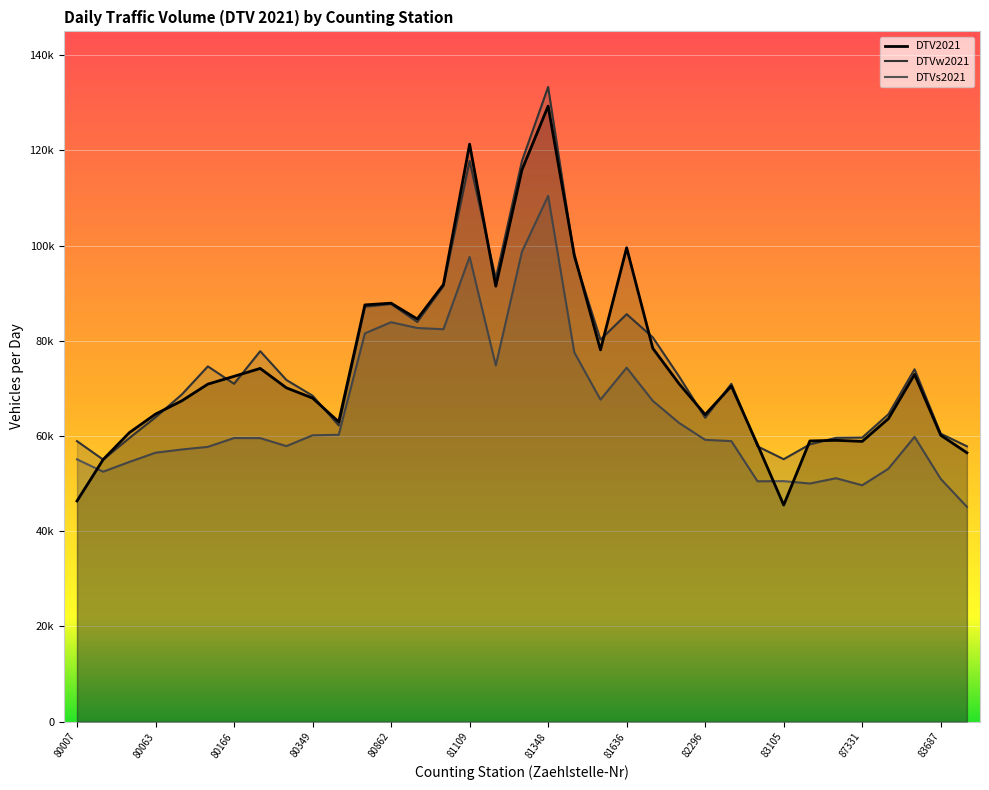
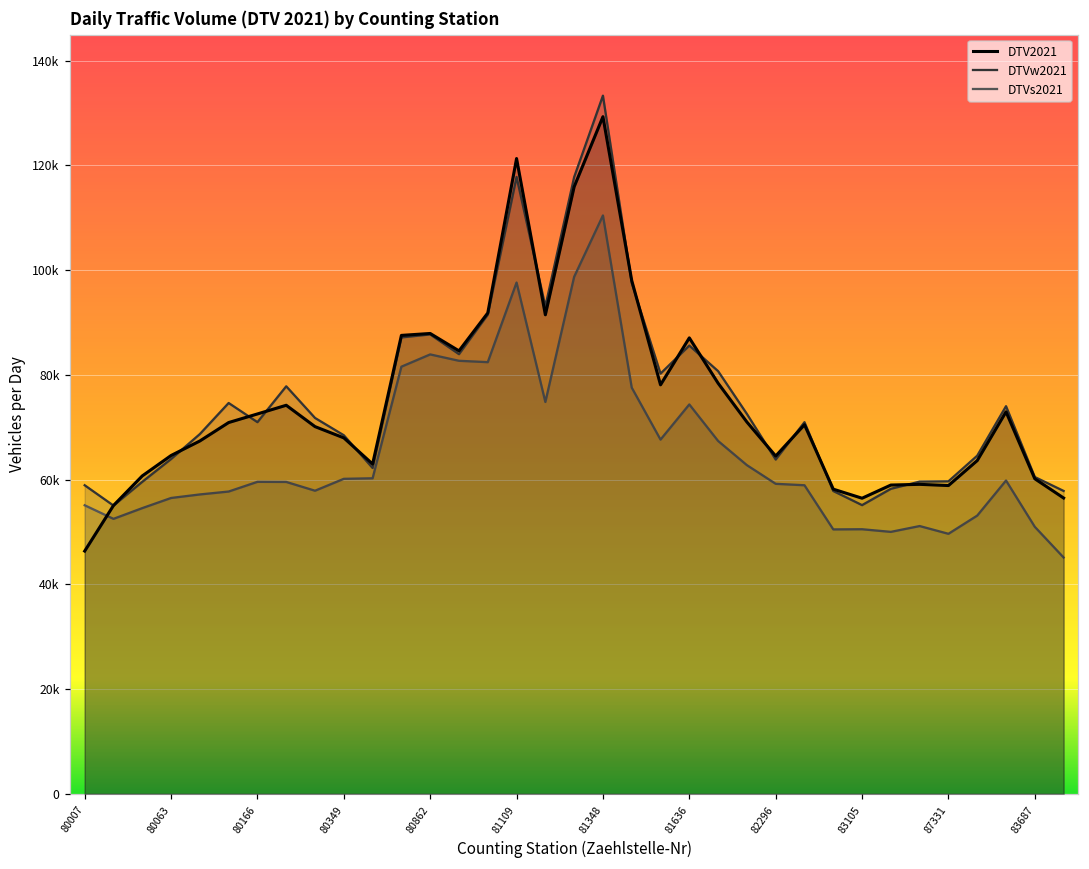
  {
    "DTV2021": {
      "80007": 46000,
      "80063": 65000,
      "80166": 73000,
      "81109": 121000,
      "81348": 129000,
-     "81636": 100000,
+     "81636": 87000,
      "82296": 65000,
-     "83105": 46000,
+     "83105": 56000,
      "87331": 59000
    }
  }
